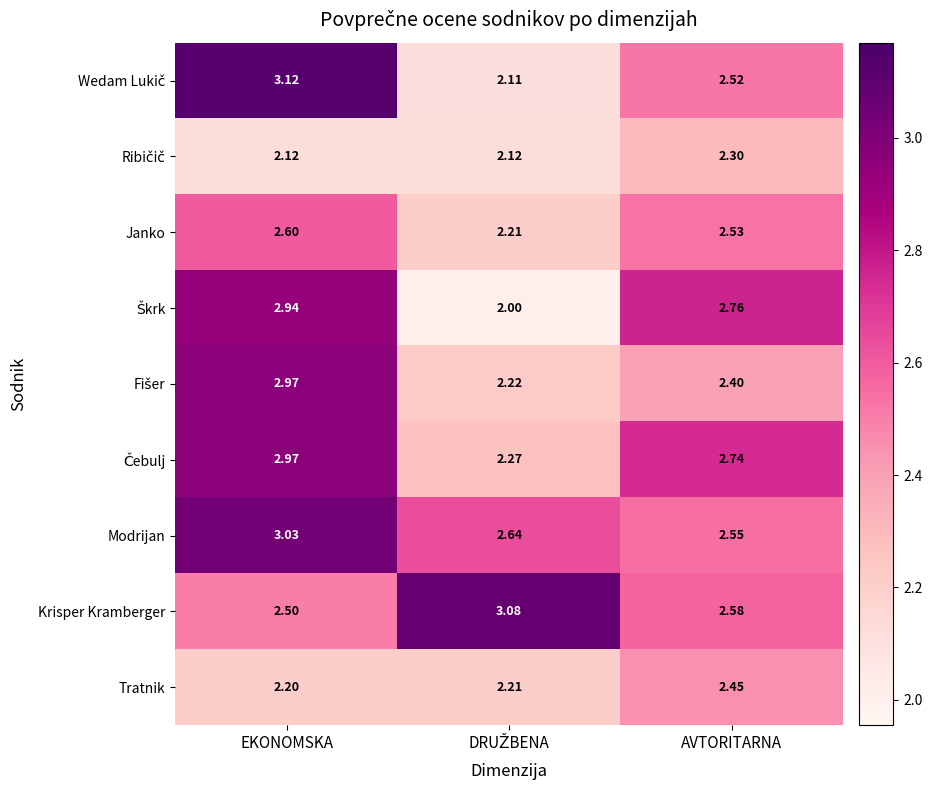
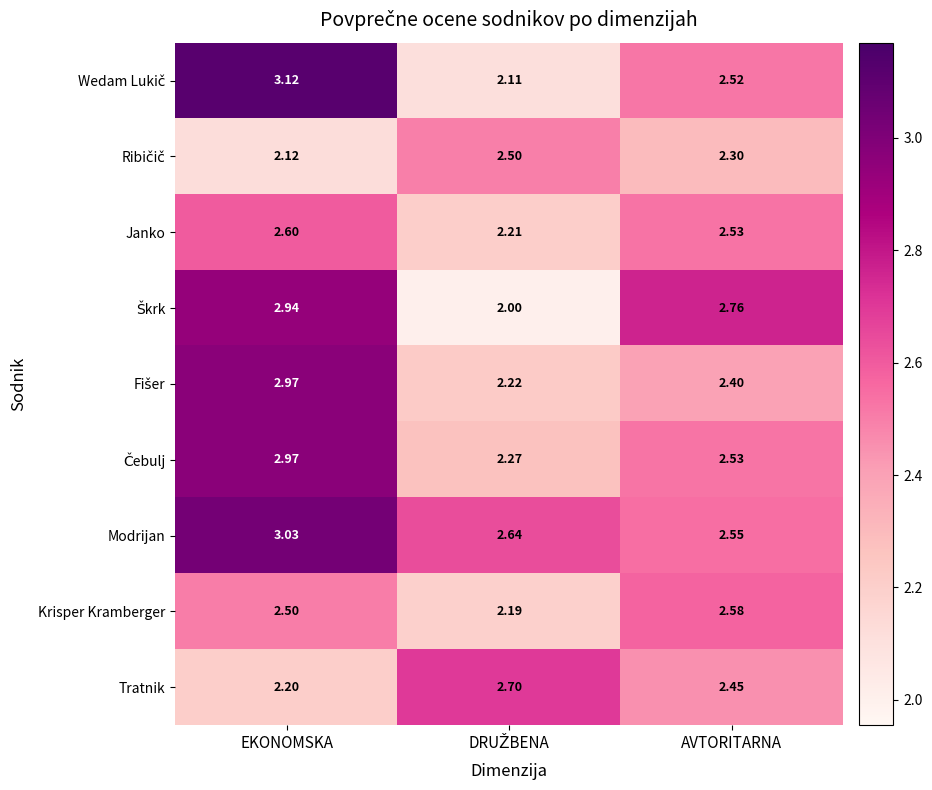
  {
    "Wedam Lukič": {
      "EKONOMSKA": 3.12,
      "DRUŽBENA": 2.11,
      "AVTORITARNA": 2.52
    },
    "Ribičič": {
      "EKONOMSKA": 2.12,
-     "DRUŽBENA": 2.12,
+     "DRUŽBENA": 2.50,
      "AVTORITARNA": 2.30
    },
    "Janko": {
      "EKONOMSKA": 2.60,
      "DRUŽBENA": 2.21,
      "AVTORITARNA": 2.53
    },
    "Škrk": {
      "EKONOMSKA": 2.94,
      "DRUŽBENA": 2.00,
      "AVTORITARNA": 2.76
    },
    "Fišer": {
      "EKONOMSKA": 2.97,
      "DRUŽBENA": 2.22,
      "AVTORITARNA": 2.40
    },
    "Čebulj": {
      "EKONOMSKA": 2.97,
      "DRUŽBENA": 2.27,
-     "AVTORITARNA": 2.74
+     "AVTORITARNA": 2.53
    },
    "Modrijan": {
      "EKONOMSKA": 3.03,
      "DRUŽBENA": 2.64,
      "AVTORITARNA": 2.55
    },
    "Krisper Kramberger": {
      "EKONOMSKA": 2.50,
-     "DRUŽBENA": 3.08,
+     "DRUŽBENA": 2.19,
      "AVTORITARNA": 2.58
    },
    "Tratnik": {
      "EKONOMSKA": 2.20,
-     "DRUŽBENA": 2.21,
+     "DRUŽBENA": 2.70,
      "AVTORITARNA": 2.45
    }
  }
